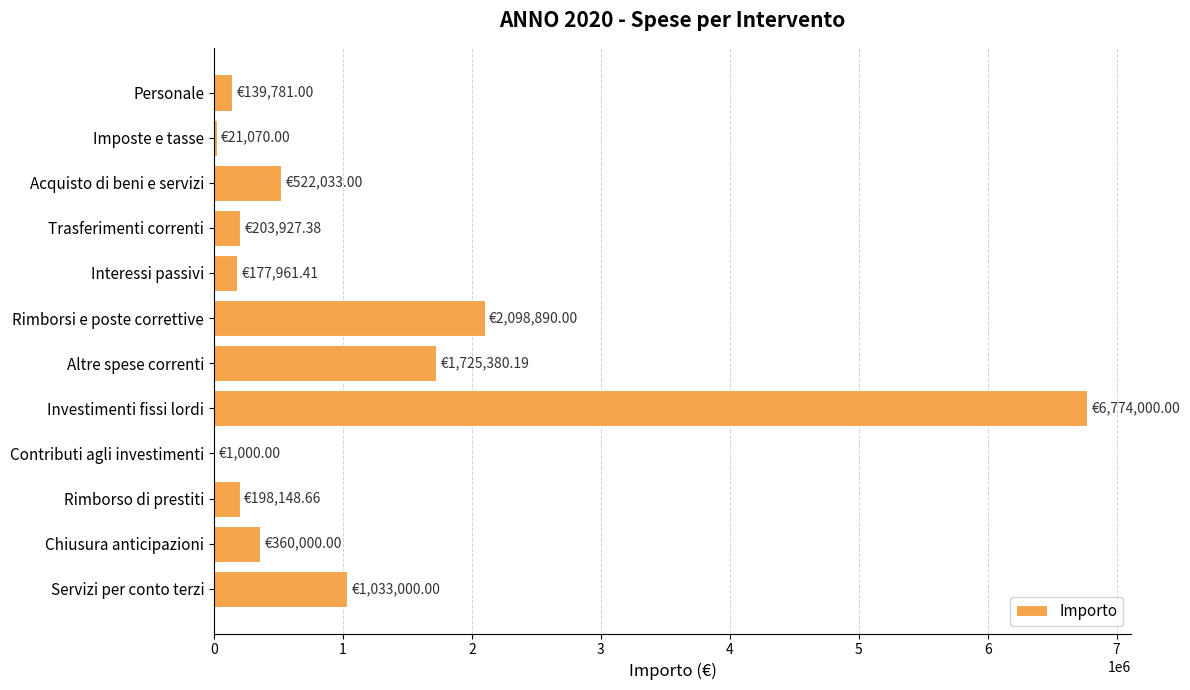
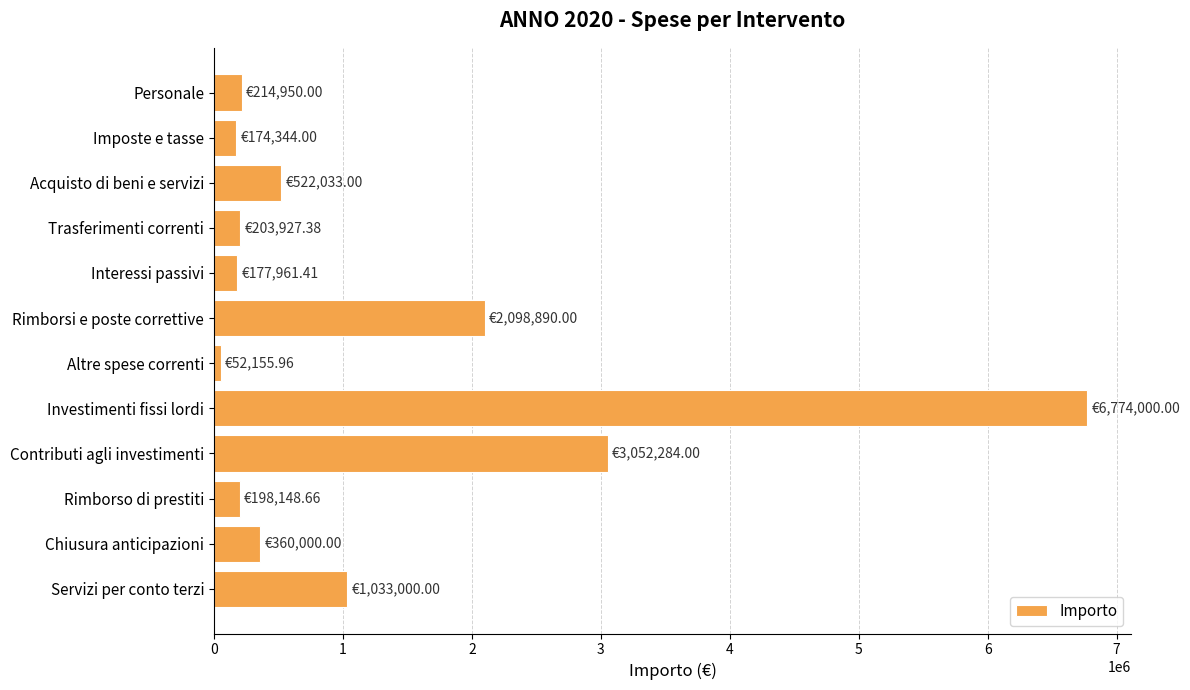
  {
-   "Personale": "€139,781.00",
-   "Imposte e tasse": "€21,070.00",
+   "Personale": "€214,950.00",
+   "Imposte e tasse": "€174,344.00",
    "Acquisto di beni e servizi": "€522,033.00",
    "Trasferimenti correnti": "€203,927.38",
    "Interessi passivi": "€177,961.41",
    "Rimborsi e poste correttive": "€2,098,890.00",
-   "Altre spese correnti": "€1,725,380.19",
+   "Altre spese correnti": "€52,155.96",
    "Investimenti fissi lordi": "€6,774,000.00",
-   "Contributi agli investimenti": "€1,000.00",
+   "Contributi agli investimenti": "€3,052,284.00",
    "Rimborso di prestiti": "€198,148.66",
    "Chiusura anticipazioni": "€360,000.00",
    "Servizi per conto terzi": "€1,033,000.00"
  }
